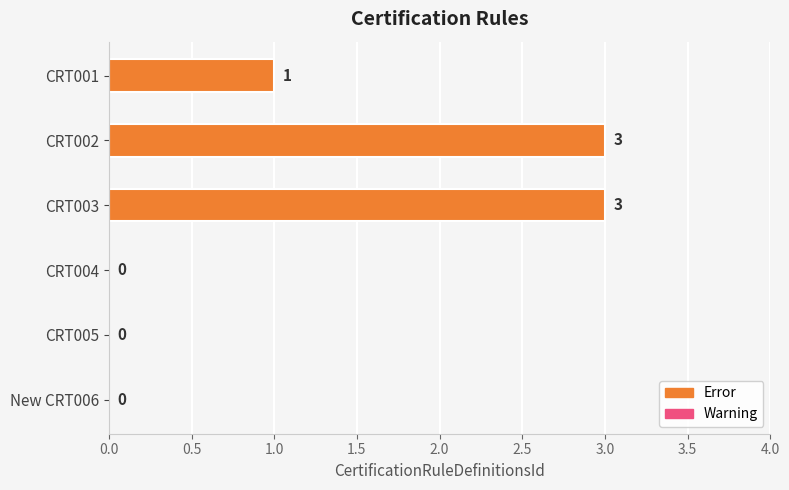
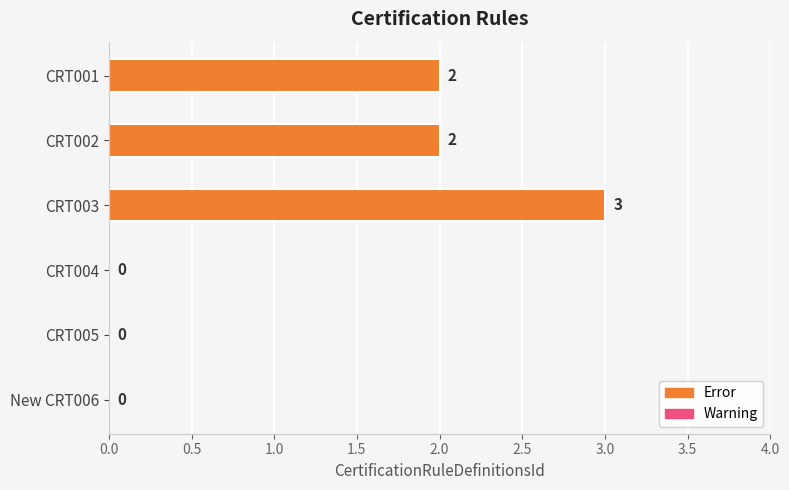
  {
-   "CRT001": 1,
-   "CRT002": 3,
+   "CRT001": 2,
+   "CRT002": 2,
    "CRT003": 3,
    "CRT004": 0,
    "CRT005": 0,
    "New CRT006": 0
  }
